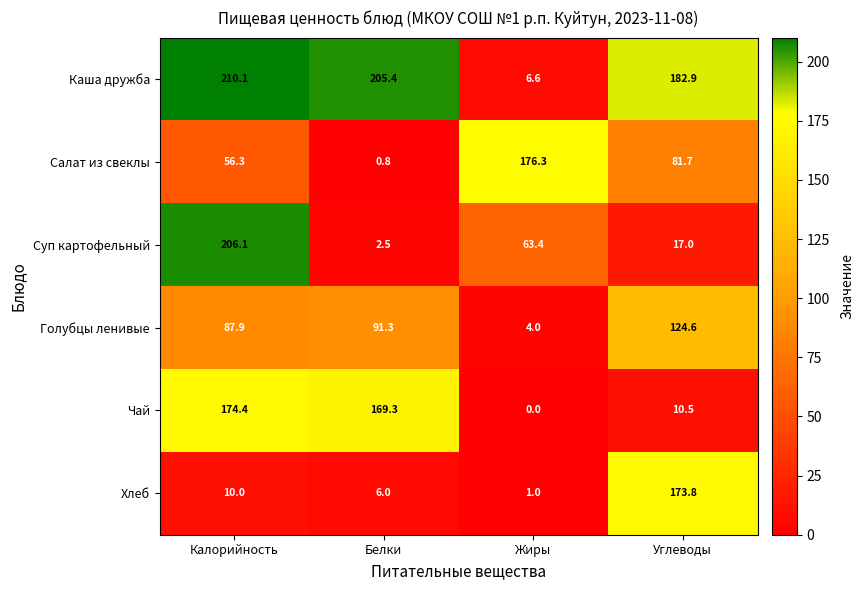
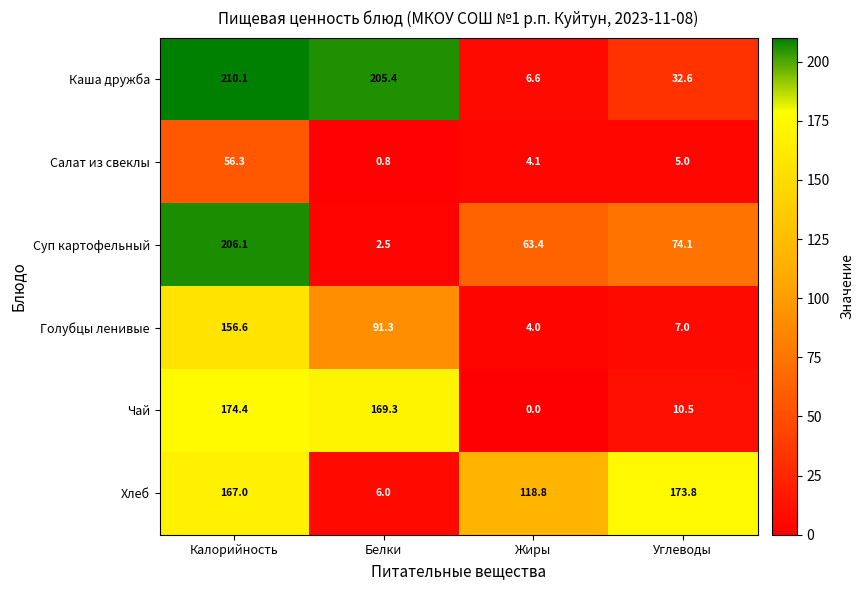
  {
    "Каша дружба": {
      "Калорийность": 210.1,
      "Белки": 205.4,
      "Жиры": 6.6,
-     "Углеводы": 182.9
+     "Углеводы": 32.6
    },
    "Салат из свеклы": {
      "Калорийность": 56.3,
      "Белки": 0.8,
-     "Жиры": 176.3,
-     "Углеводы": 81.7
+     "Жиры": 4.1,
+     "Углеводы": 5.0
    },
    "Суп картофельный": {
      "Калорийность": 206.1,
      "Белки": 2.5,
      "Жиры": 63.4,
-     "Углеводы": 17.0
+     "Углеводы": 74.1
    },
    "Голубцы ленивые": {
-     "Калорийность": 87.9,
+     "Калорийность": 156.6,
      "Белки": 91.3,
      "Жиры": 4.0,
-     "Углеводы": 124.6
+     "Углеводы": 7.0
    },
    "Чай": {
      "Калорийность": 174.4,
      "Белки": 169.3,
      "Жиры": 0.0,
      "Углеводы": 10.5
    },
    "Хлеб": {
-     "Калорийность": 10.0,
+     "Калорийность": 167.0,
      "Белки": 6.0,
-     "Жиры": 1.0,
+     "Жиры": 118.8,
      "Углеводы": 173.8
    }
  }
